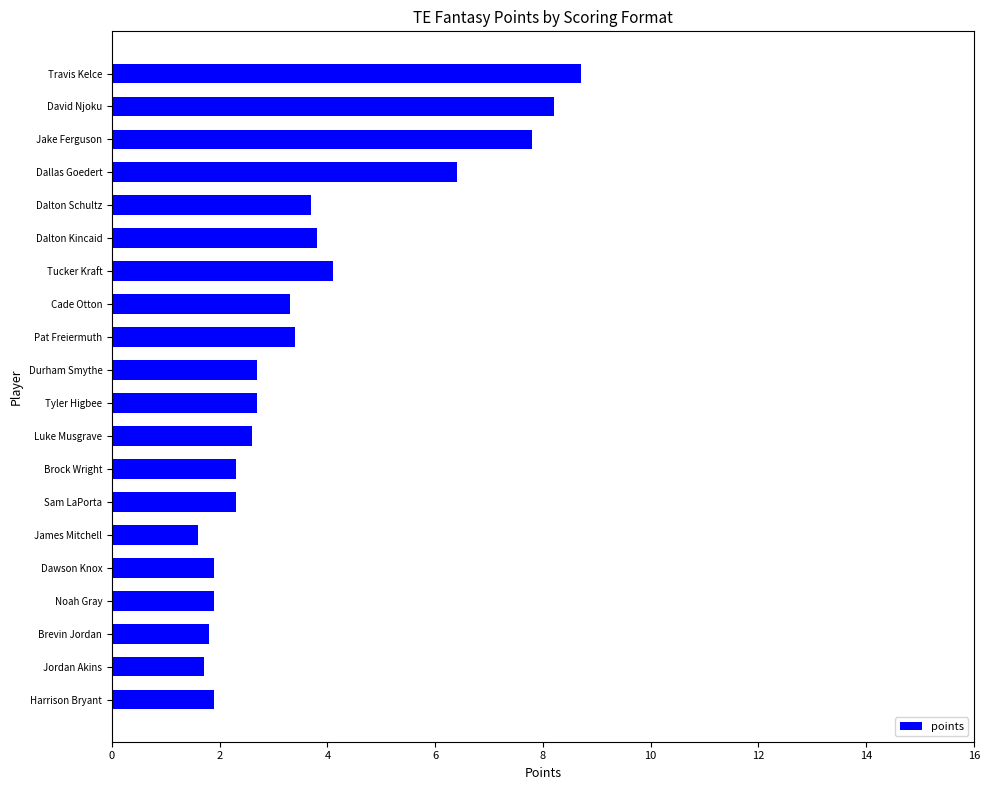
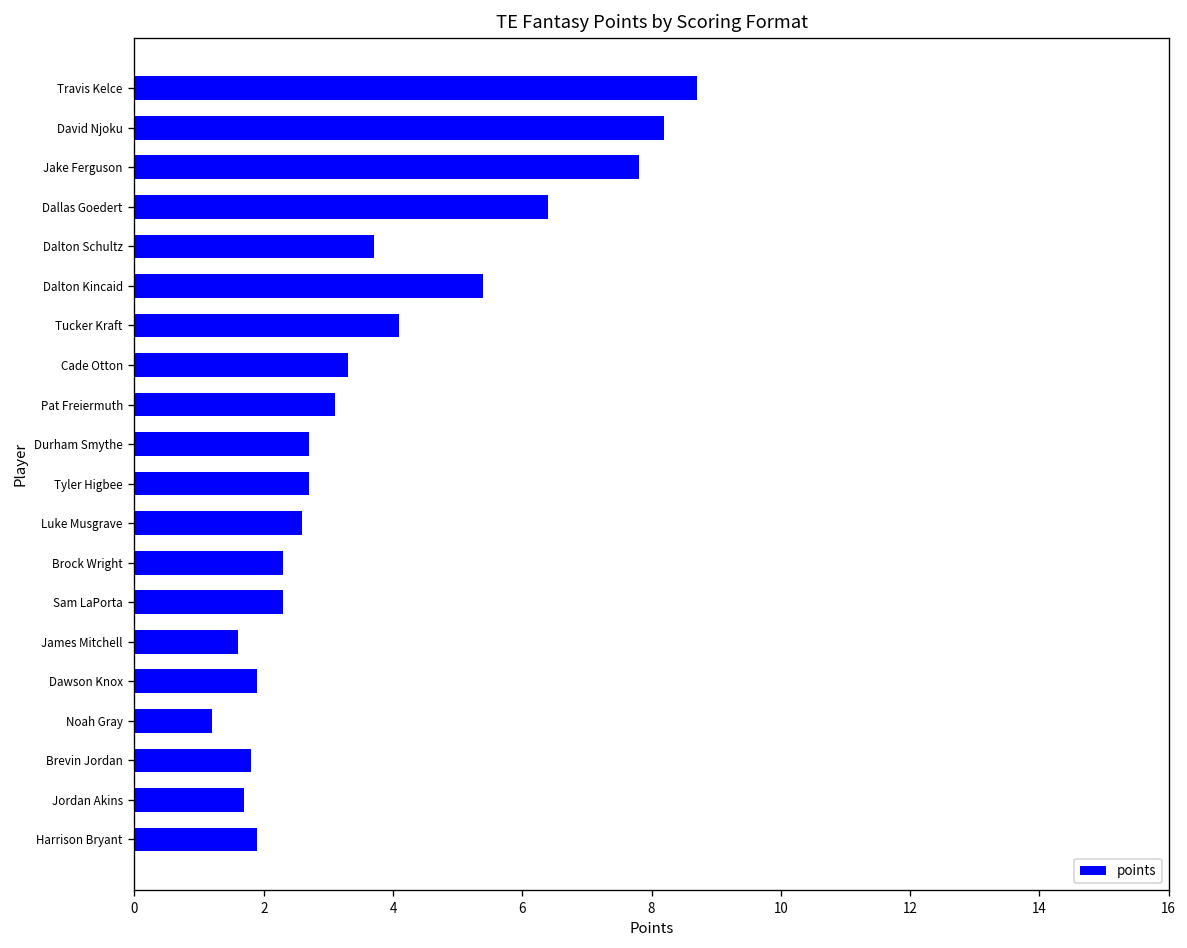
  {
    "Travis Kelce": 8.7,
    "David Njoku": 8.2,
    "Jake Ferguson": 7.8,
    "Dallas Goedert": 6.4,
    "Dalton Schultz": 3.7,
-   "Dalton Kincaid": 3.8,
+   "Dalton Kincaid": 5.4,
    "Tucker Kraft": 4.1,
    "Cade Otton": 3.3,
-   "Pat Freiermuth": 3.4,
+   "Pat Freiermuth": 3.1,
    "Durham Smythe": 2.7,
    "Tyler Higbee": 2.7,
    "Luke Musgrave": 2.6,
    "Brock Wright": 2.3,
    "Sam LaPorta": 2.3,
    "James Mitchell": 1.6,
    "Dawson Knox": 1.9,
-   "Noah Gray": 1.9,
+   "Noah Gray": 1.2,
    "Brevin Jordan": 1.8,
    "Jordan Akins": 1.7,
    "Harrison Bryant": 1.9
  }
